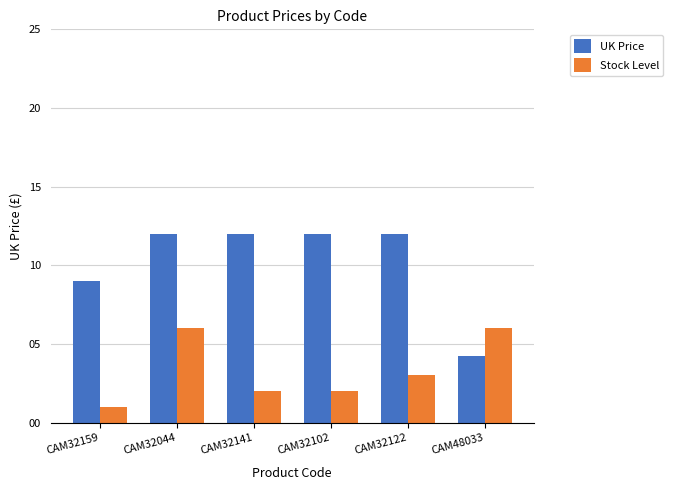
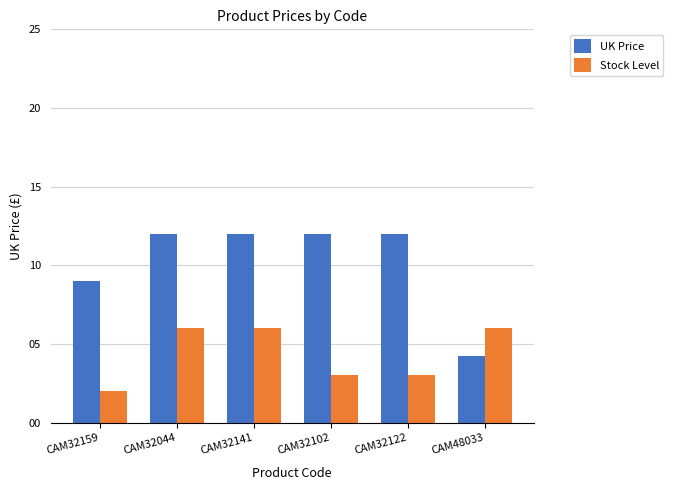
  {
    "UK Price": {
      "CAM32159": 9,
      "CAM32044": 12,
      "CAM32141": 12,
      "CAM32102": 12,
      "CAM32122": 12,
      "CAM48033": 4.2
    },
    "Stock Level": {
-     "CAM32159": 1,
+     "CAM32159": 2,
      "CAM32044": 6,
-     "CAM32141": 2,
-     "CAM32102": 2,
+     "CAM32141": 6,
+     "CAM32102": 3,
      "CAM32122": 3,
      "CAM48033": 6
    }
  }
